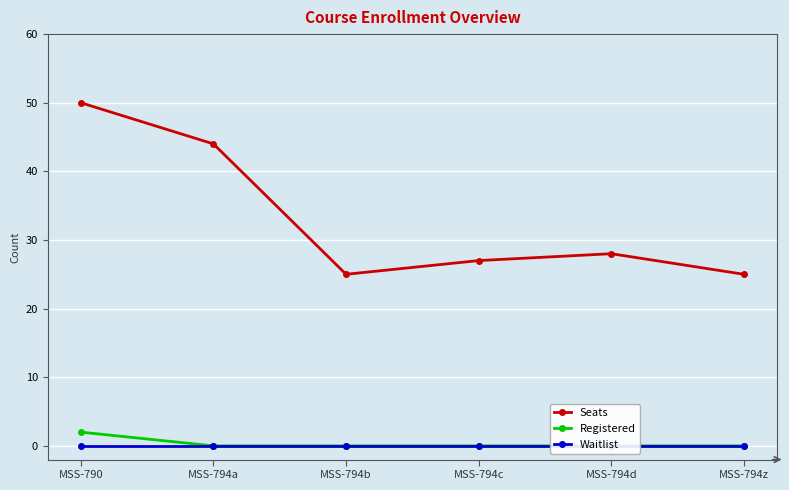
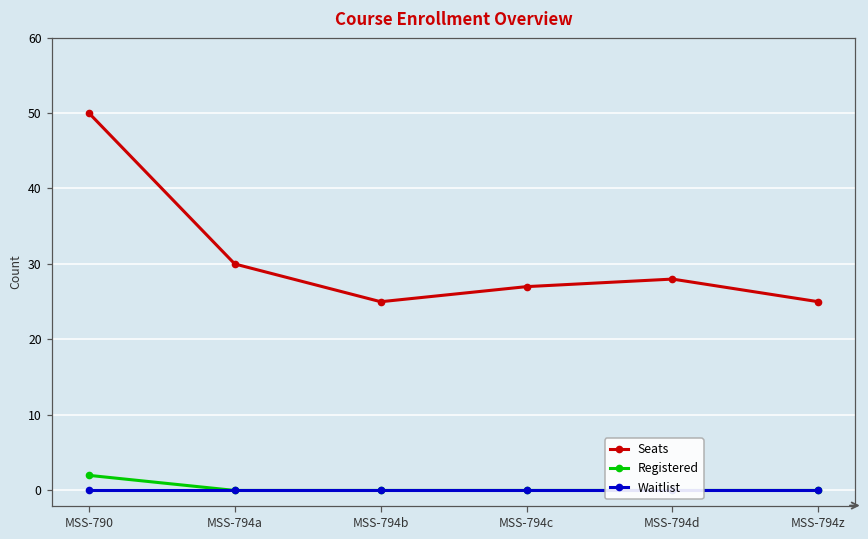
  {
    "Seats": {
      "MSS-790": 50,
-     "MSS-794a": 44,
+     "MSS-794a": 30,
      "MSS-794b": 25,
      "MSS-794c": 27,
      "MSS-794d": 28,
      "MSS-794z": 25
    },
    "Registered": {
      "MSS-790": 2
    },
    "Waitlist": {
      "MSS-790": 0
    }
  }
